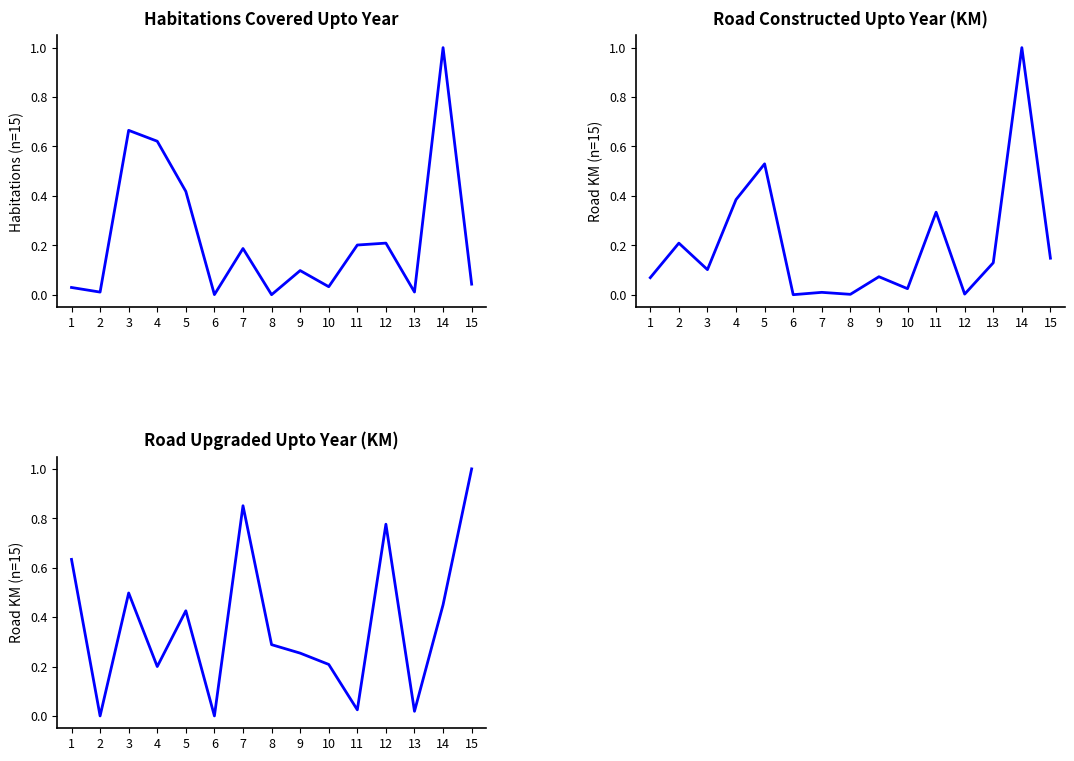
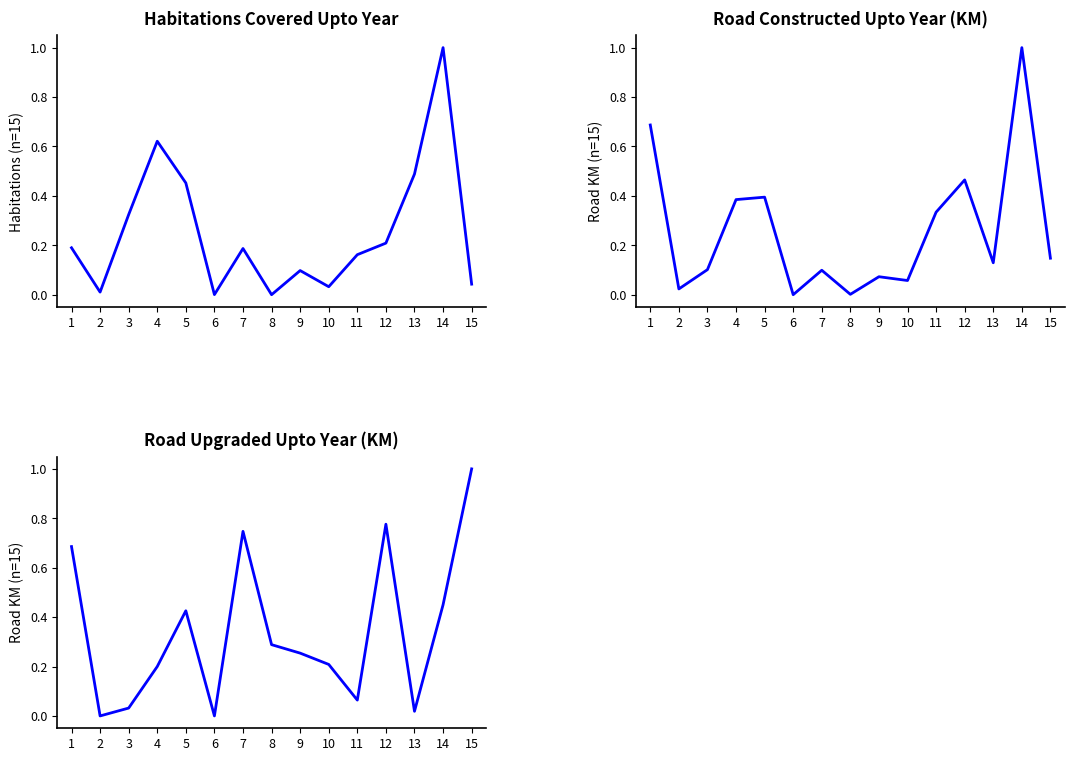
  {
    "Habitations Covered Upto Year": {
-     "1": 0.03,
+     "1": 0.19,
      "2": 0.01,
-     "3": 0.67,
+     "3": 0.32,
      "4": 0.62,
-     "5": 0.42,
+     "5": 0.45,
      "6": 0.00,
      "7": 0.19,
      "8": 0.00,
      "9": 0.10,
      "10": 0.03,
-     "11": 0.20,
+     "11": 0.16,
      "12": 0.21,
-     "13": 0.01,
+     "13": 0.49,
      "14": 1.00,
      "15": 0.04
    },
    "Road Constructed Upto Year (KM)": {
-     "1": 0.07,
-     "2": 0.21,
+     "1": 0.69,
+     "2": 0.02,
      "3": 0.10,
      "4": 0.38,
-     "5": 0.53,
+     "5": 0.39,
      "6": 0.00,
-     "7": 0.01,
+     "7": 0.10,
      "8": 0.00,
      "9": 0.07,
-     "10": 0.02,
+     "10": 0.06,
      "11": 0.33,
-     "12": 0.00,
+     "12": 0.46,
      "13": 0.13,
      "14": 1.00,
      "15": 0.15
    },
    "Road Upgraded Upto Year (KM)": {
-     "1": 0.63,
+     "1": 0.69,
      "2": 0.00,
-     "3": 0.50,
+     "3": 0.03,
      "4": 0.20,
      "5": 0.43,
      "6": 0.00,
-     "7": 0.85,
+     "7": 0.75,
      "8": 0.29,
      "9": 0.25,
      "10": 0.21,
-     "11": 0.02,
+     "11": 0.06,
      "12": 0.78,
      "13": 0.02,
      "14": 0.45,
      "15": 1.00
    }
  }
